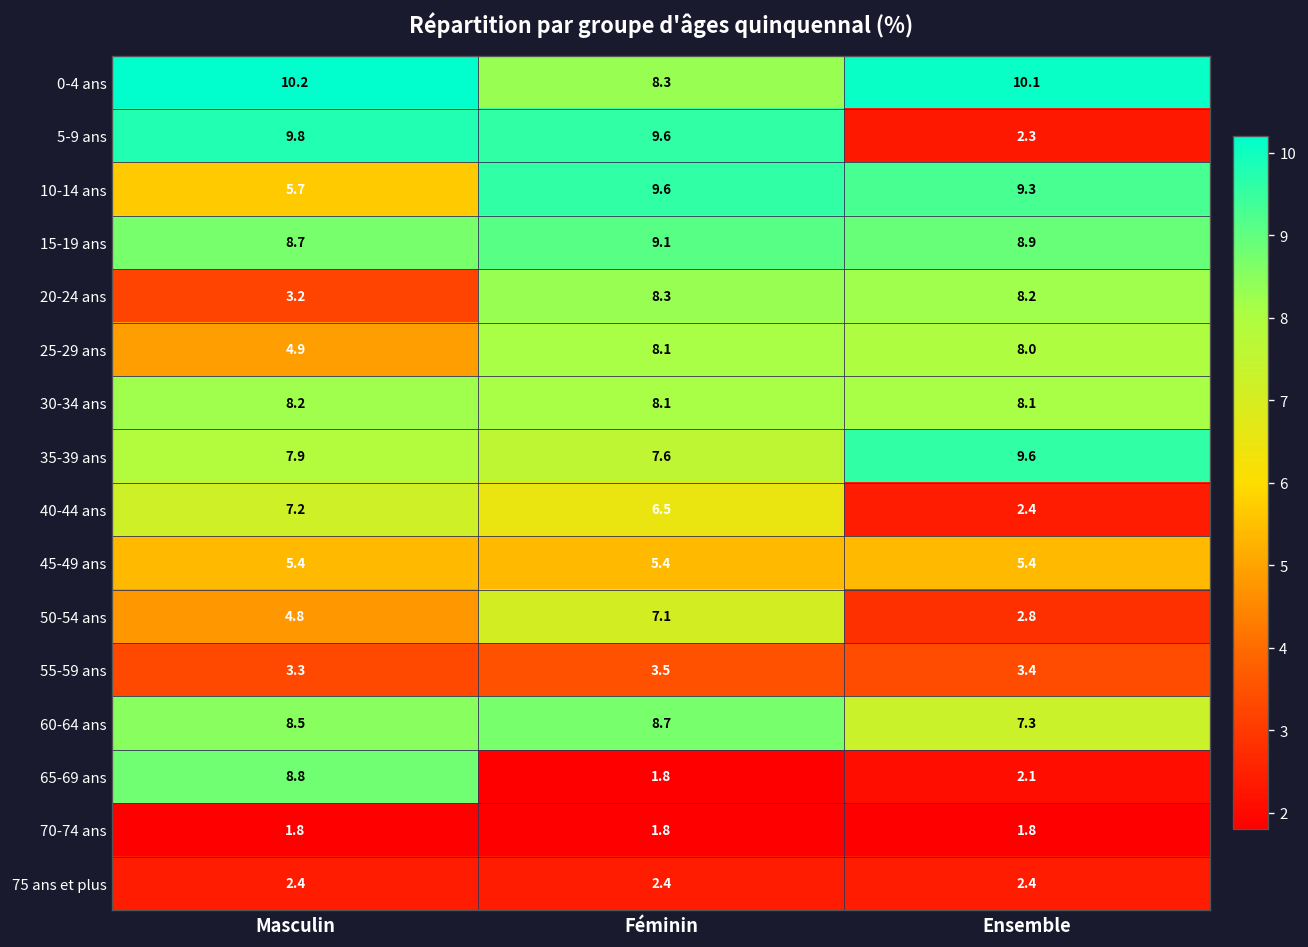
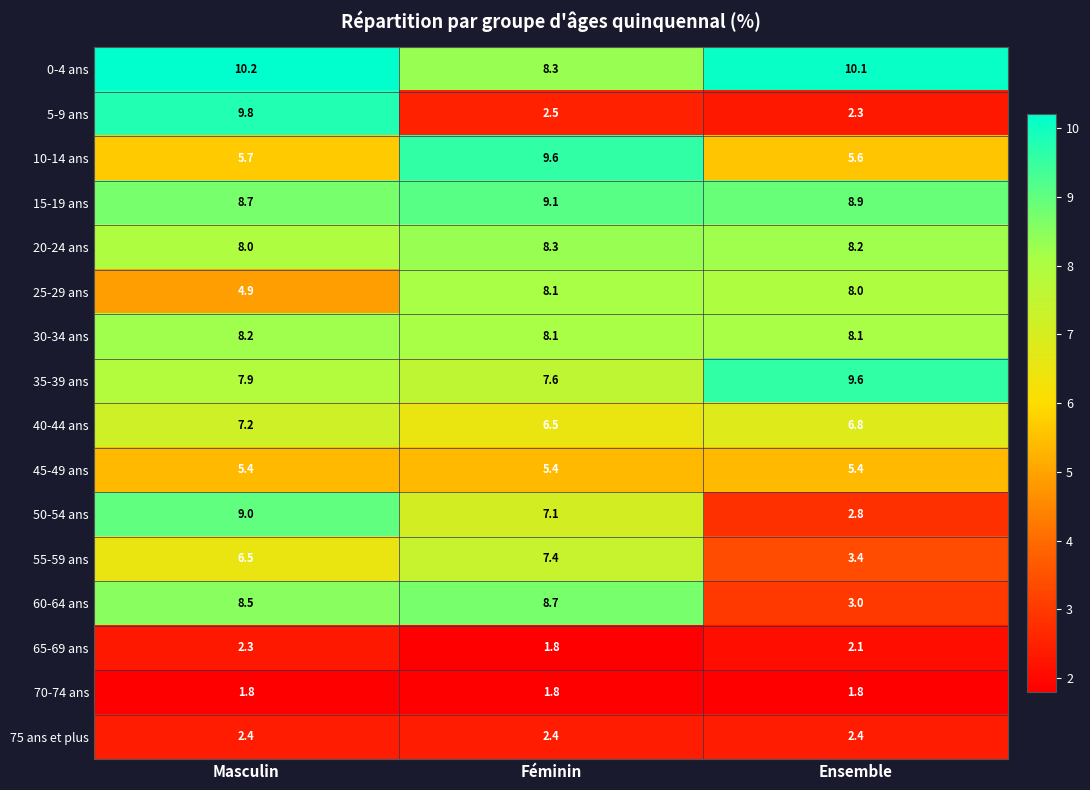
  {
    "0-4 ans": {
      "Masculin": 10.2,
      "Féminin": 8.3,
      "Ensemble": 10.1
    },
    "5-9 ans": {
      "Masculin": 9.8,
-     "Féminin": 9.6,
+     "Féminin": 2.5,
      "Ensemble": 2.3
    },
    "10-14 ans": {
      "Masculin": 5.7,
      "Féminin": 9.6,
-     "Ensemble": 9.3
+     "Ensemble": 5.6
    },
    "15-19 ans": {
      "Masculin": 8.7,
      "Féminin": 9.1,
      "Ensemble": 8.9
    },
    "20-24 ans": {
-     "Masculin": 3.2,
+     "Masculin": 8.0,
      "Féminin": 8.3,
      "Ensemble": 8.2
    },
    "25-29 ans": {
      "Masculin": 4.9,
      "Féminin": 8.1,
      "Ensemble": 8.0
    },
    "30-34 ans": {
      "Masculin": 8.2,
      "Féminin": 8.1,
      "Ensemble": 8.1
    },
    "35-39 ans": {
      "Masculin": 7.9,
      "Féminin": 7.6,
      "Ensemble": 9.6
    },
    "40-44 ans": {
      "Masculin": 7.2,
      "Féminin": 6.5,
-     "Ensemble": 2.4
+     "Ensemble": 6.8
    },
    "45-49 ans": {
      "Masculin": 5.4,
      "Féminin": 5.4,
      "Ensemble": 5.4
    },
    "50-54 ans": {
-     "Masculin": 4.8,
+     "Masculin": 9.0,
      "Féminin": 7.1,
      "Ensemble": 2.8
    },
    "55-59 ans": {
-     "Masculin": 3.3,
-     "Féminin": 3.5,
+     "Masculin": 6.5,
+     "Féminin": 7.4,
      "Ensemble": 3.4
    },
    "60-64 ans": {
      "Masculin": 8.5,
      "Féminin": 8.7,
-     "Ensemble": 7.3
+     "Ensemble": 3.0
    },
    "65-69 ans": {
-     "Masculin": 8.8,
+     "Masculin": 2.3,
      "Féminin": 1.8,
      "Ensemble": 2.1
    },
    "70-74 ans": {
      "Masculin": 1.8,
      "Féminin": 1.8,
      "Ensemble": 1.8
    },
    "75 ans et plus": {
      "Masculin": 2.4,
      "Féminin": 2.4,
      "Ensemble": 2.4
    }
  }
